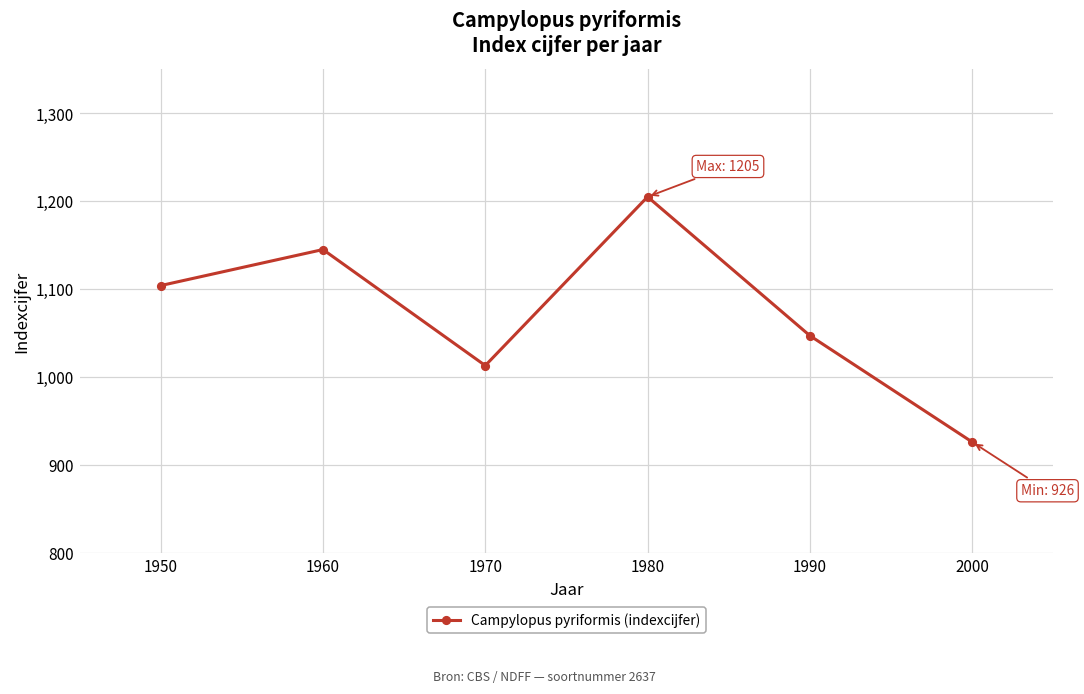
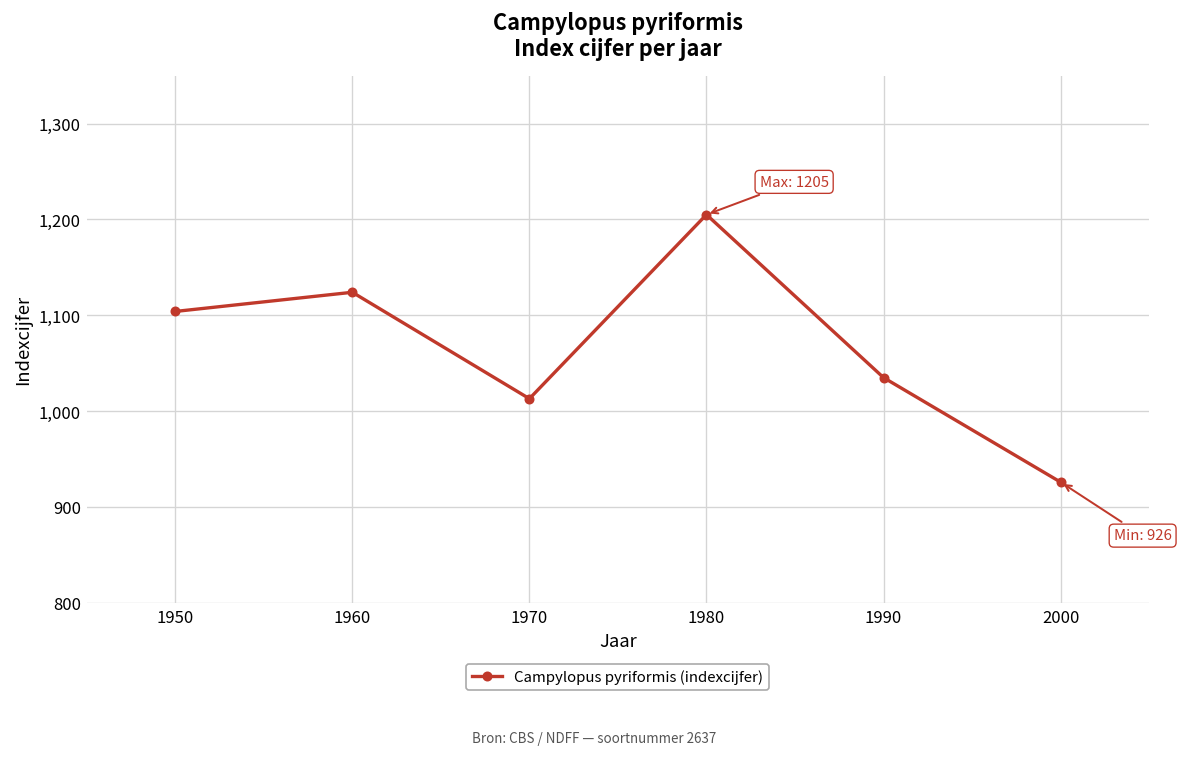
  {
    "1950": "1,100",
-   "1960": "1,150",
+   "1960": "1,120",
    "1970": "1,010",
-   "1990": "1,050"
+   "1990": "1,040"
  }
